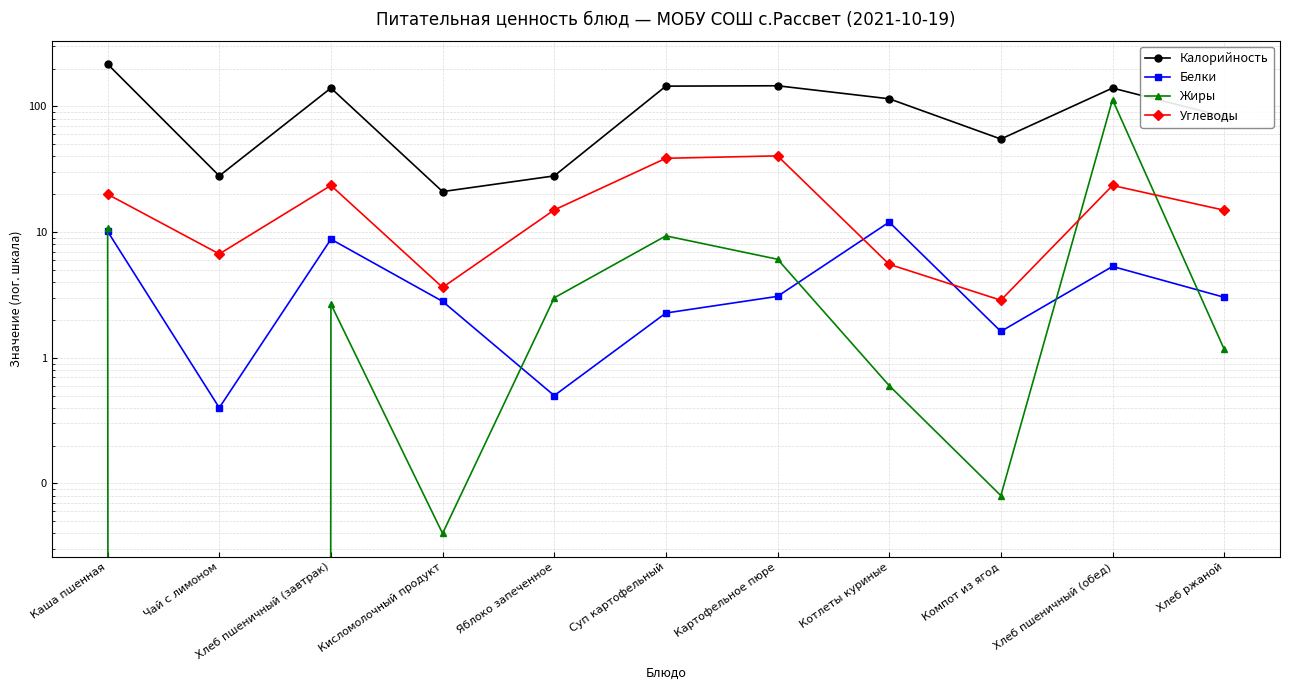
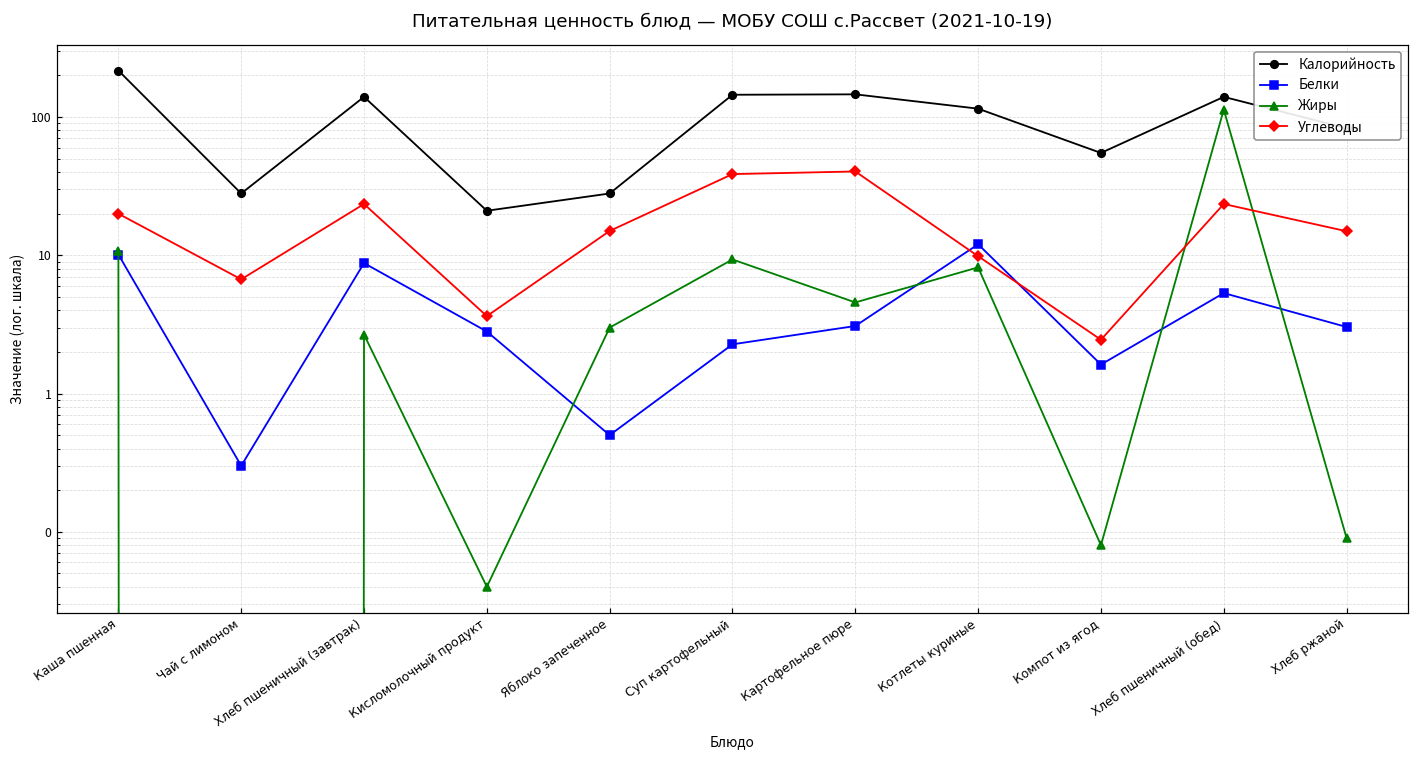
  {
    "Калорийность": {
      "Каша пшенная": 220,
      "Чай с лимоном": 28,
      "Хлеб пшеничный (завтрак)": 140,
      "Кисломолочный продукт": 21,
      "Яблоко запеченное": 28,
      "Суп картофельный": 150,
      "Картофельное пюре": 150,
      "Котлеты куриные": 120,
      "Компот из ягод": 60,
      "Хлеб пшеничный (обед)": 140
    },
    "Белки": {
      "Каша пшенная": 10,
-     "Чай с лимоном": 0.4,
+     "Чай с лимоном": 0.3,
      "Хлеб пшеничный (завтрак)": 9,
      "Кисломолочный продукт": 2.8,
      "Яблоко запеченное": 0.5,
      "Суп картофельный": 2.3,
      "Картофельное пюре": 3.1,
      "Котлеты куриные": 12,
      "Компот из ягод": 1.6,
      "Хлеб пшеничный (обед)": 5.3,
      "Хлеб ржаной": 3.0
    },
    "Жиры": {
      "Каша пшенная": 11,
      "Хлеб пшеничный (завтрак)": 2.7,
      "Кисломолочный продукт": 0.04,
      "Яблоко запеченное": 3.0,
      "Суп картофельный": 9,
-     "Картофельное пюре": 6,
-     "Котлеты куриные": 0.6,
+     "Картофельное пюре": 4.6,
+     "Котлеты куриные": 8,
      "Компот из ягод": 0.08,
      "Хлеб пшеничный (обед)": 110,
-     "Хлеб ржаной": 1.2
+     "Хлеб ржаной": 0.09
    },
    "Углеводы": {
      "Каша пшенная": 20,
      "Чай с лимоном": 7,
      "Хлеб пшеничный (завтрак)": 24,
      "Кисломолочный продукт": 3.6,
      "Яблоко запеченное": 15,
      "Суп картофельный": 39,
      "Картофельное пюре": 40,
-     "Котлеты куриные": 6,
-     "Компот из ягод": 2.9,
+     "Котлеты куриные": 10,
+     "Компот из ягод": 2.5,
      "Хлеб пшеничный (обед)": 24,
      "Хлеб ржаной": 15
    }
  }
